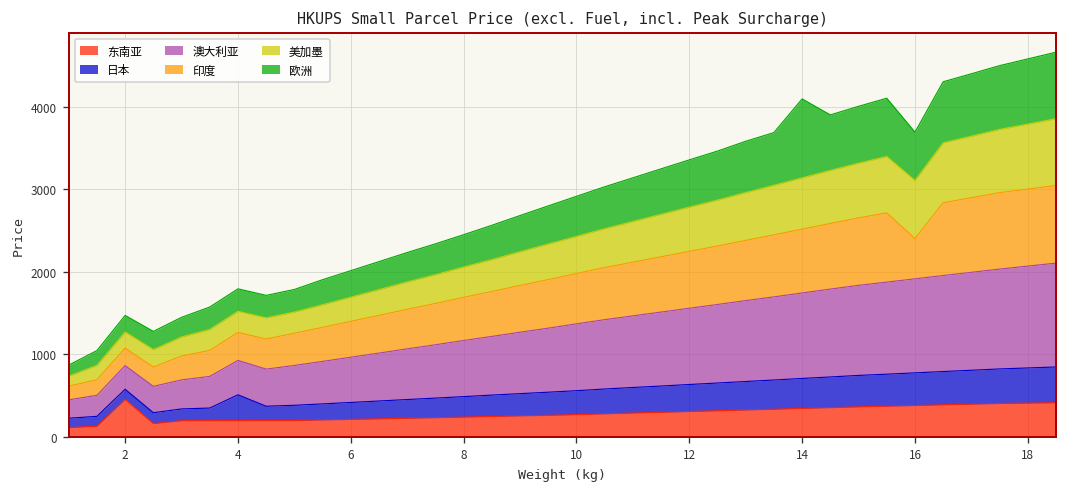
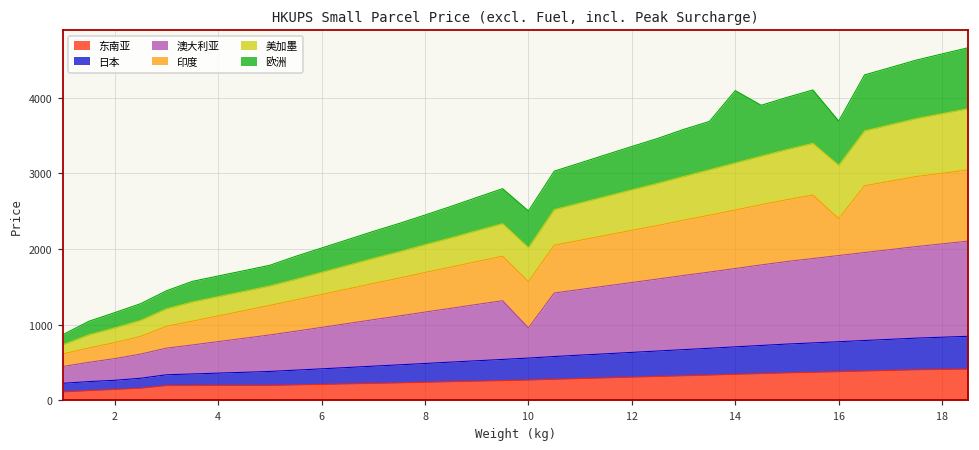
  {
    "东南亚": {
-     "2": 500,
+     "2": 100,
      "4": 200,
      "6": 200,
      "8": 200,
      "10": 300,
      "12": 300,
      "14": 300,
      "16": 400,
      "18": 400
    },
    "日本": {
      "2": 100,
-     "4": 300,
+     "4": 200,
      "6": 200,
      "8": 200,
      "10": 300,
      "12": 300,
      "14": 400,
      "16": 400,
      "18": 400
    },
    "澳大利亚": {
      "2": 300,
      "4": 400,
      "6": 500,
      "8": 700,
-     "10": 800,
+     "10": 400,
      "12": 900,
      "14": 1000,
      "16": 1100,
      "18": 1200
    },
    "印度": {
      "2": 200,
      "4": 300,
      "6": 400,
      "8": 500,
      "10": 600,
      "12": 700,
      "14": 800,
      "16": 500,
      "18": 900
    },
    "美加墨": {
      "2": 200,
      "4": 300,
      "6": 300,
      "8": 400,
      "10": 400,
      "12": 500,
      "14": 600,
      "16": 700,
      "18": 800
    },
    "欧洲": {
      "2": 200,
      "4": 300,
      "6": 300,
      "8": 400,
      "10": 500,
      "12": 600,
      "14": 1000,
      "16": 600,
      "18": 800
    }
  }
